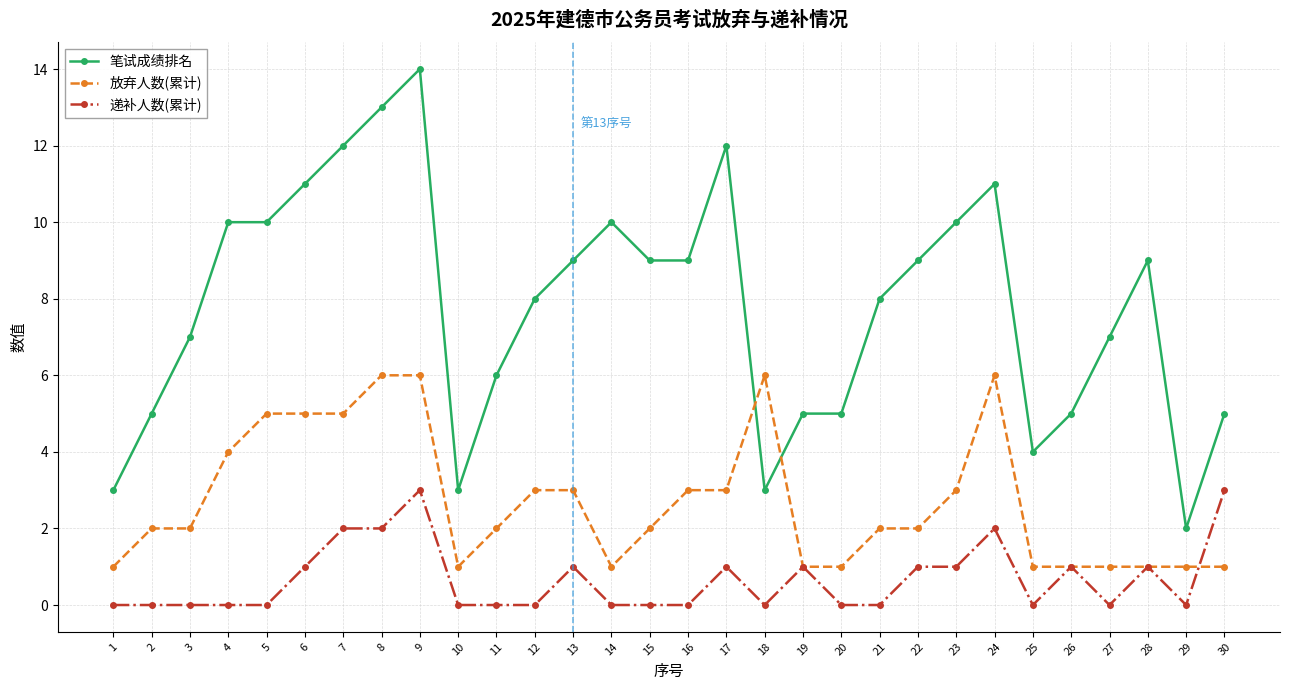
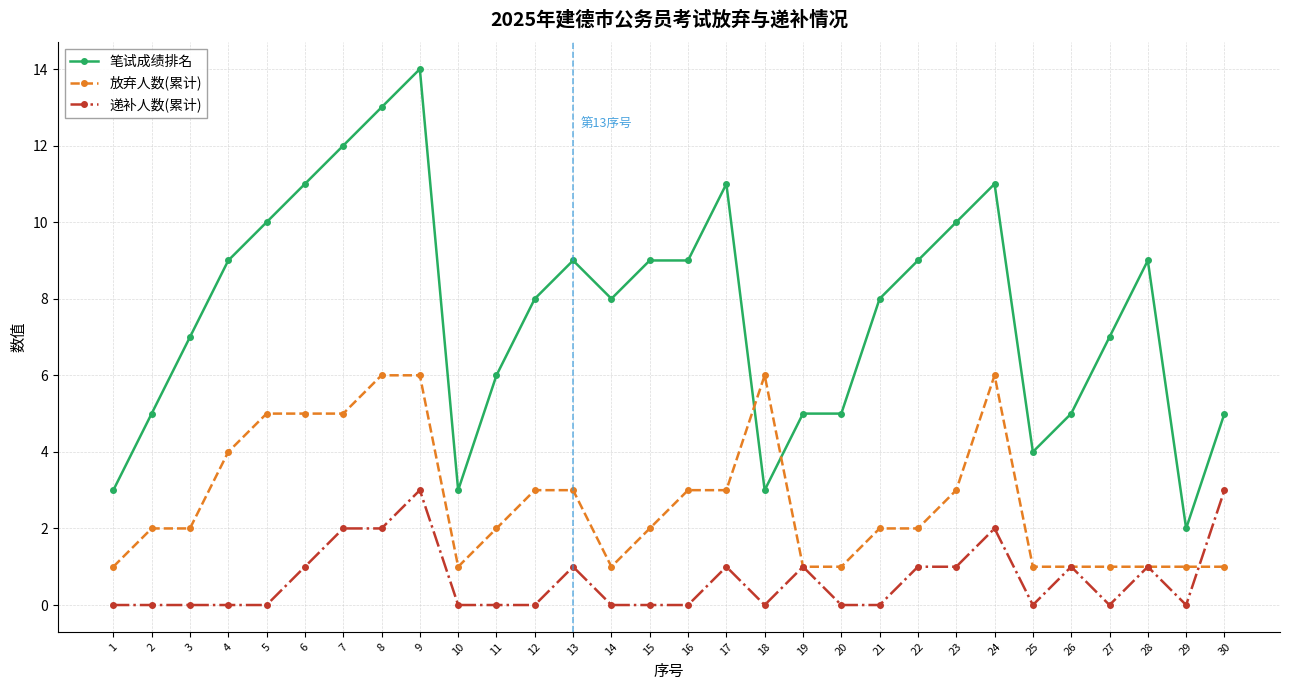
  {
    "笔试成绩排名": {
      "1": 3,
      "2": 5,
      "3": 7,
-     "4": 10,
+     "4": 9,
      "5": 10,
      "6": 11,
      "7": 12,
      "8": 13,
      "9": 14,
      "10": 3,
      "11": 6,
      "12": 8,
      "13": 9,
-     "14": 10,
+     "14": 8,
      "15": 9,
      "16": 9,
-     "17": 12,
+     "17": 11,
      "18": 3,
      "19": 5,
      "20": 5,
      "21": 8,
      "22": 9,
      "23": 10,
      "24": 11,
      "25": 4,
      "26": 5,
      "27": 7,
      "28": 9,
      "29": 2,
      "30": 5
    },
    "放弃人数(累计)": {
      "1": 1,
      "2": 2,
      "3": 2,
      "4": 4,
      "5": 5,
      "6": 5,
      "7": 5,
      "8": 6,
      "9": 6,
      "10": 1,
      "11": 2,
      "12": 3,
      "13": 3,
      "14": 1,
      "15": 2,
      "16": 3,
      "17": 3,
      "18": 6,
      "20": 1,
      "21": 2,
      "22": 2,
      "23": 3,
      "24": 6,
      "25": 1,
      "27": 1,
      "29": 1,
      "30": 1
    },
    "递补人数(累计)": {
      "1": 0,
      "2": 0,
      "3": 0,
      "4": 0,
      "5": 0,
      "6": 1,
      "7": 2,
      "8": 2,
      "9": 3,
      "10": 0,
      "11": 0,
      "12": 0,
      "13": 1,
      "14": 0,
      "15": 0,
      "16": 0,
      "17": 1,
      "18": 0,
      "20": 0,
      "21": 0,
      "22": 1,
      "23": 1,
      "24": 2,
      "25": 0,
      "27": 0,
      "29": 0,
      "30": 3
    }
  }
